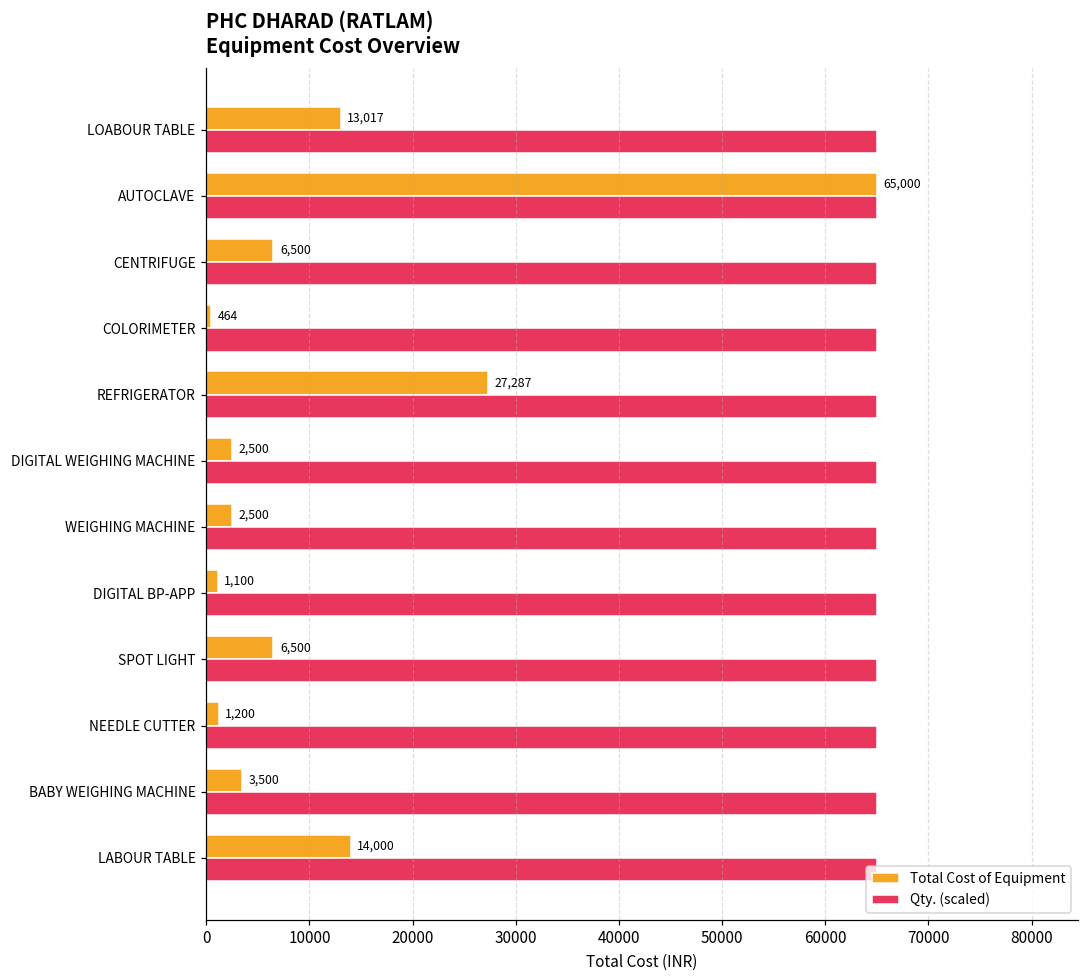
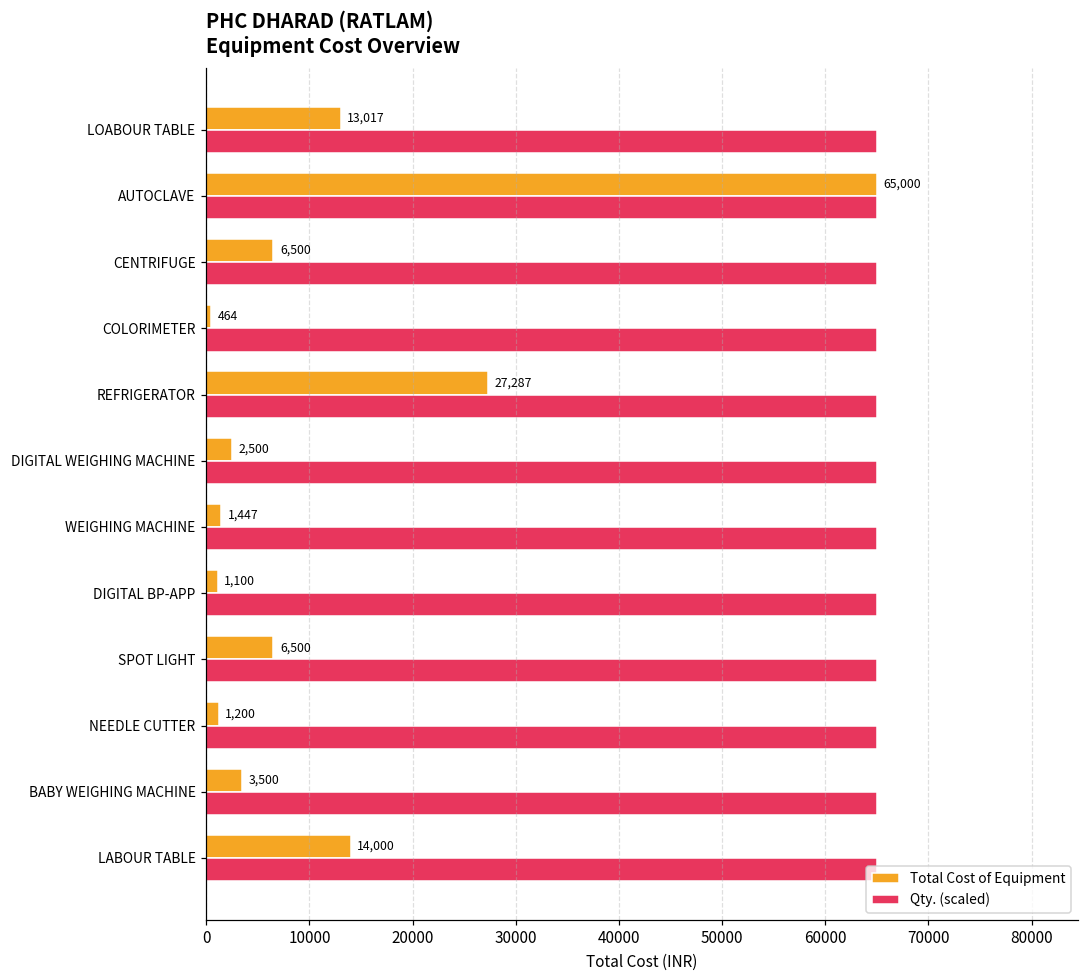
  {
    "Total Cost of Equipment": {
      "LOABOUR TABLE": "13,017",
      "AUTOCLAVE": "65,000",
      "CENTRIFUGE": "6,500",
      "COLORIMETER": "464",
      "REFRIGERATOR": "27,287",
      "DIGITAL WEIGHING MACHINE": "2,500",
-     "WEIGHING MACHINE": "2,500",
+     "WEIGHING MACHINE": "1,447",
      "DIGITAL BP-APP": "1,100",
      "SPOT LIGHT": "6,500",
      "NEEDLE CUTTER": "1,200",
      "BABY WEIGHING MACHINE": "3,500",
      "LABOUR TABLE": "14,000"
    },
    "Qty. (scaled)": {
      "LOABOUR TABLE": "65000",
      "CENTRIFUGE": "65000",
      "COLORIMETER": "65000",
      "REFRIGERATOR": "65000",
      "DIGITAL WEIGHING MACHINE": "65000",
      "WEIGHING MACHINE": "65000",
      "DIGITAL BP-APP": "65000",
      "SPOT LIGHT": "65000",
      "NEEDLE CUTTER": "65000",
      "BABY WEIGHING MACHINE": "65000"
    }
  }
